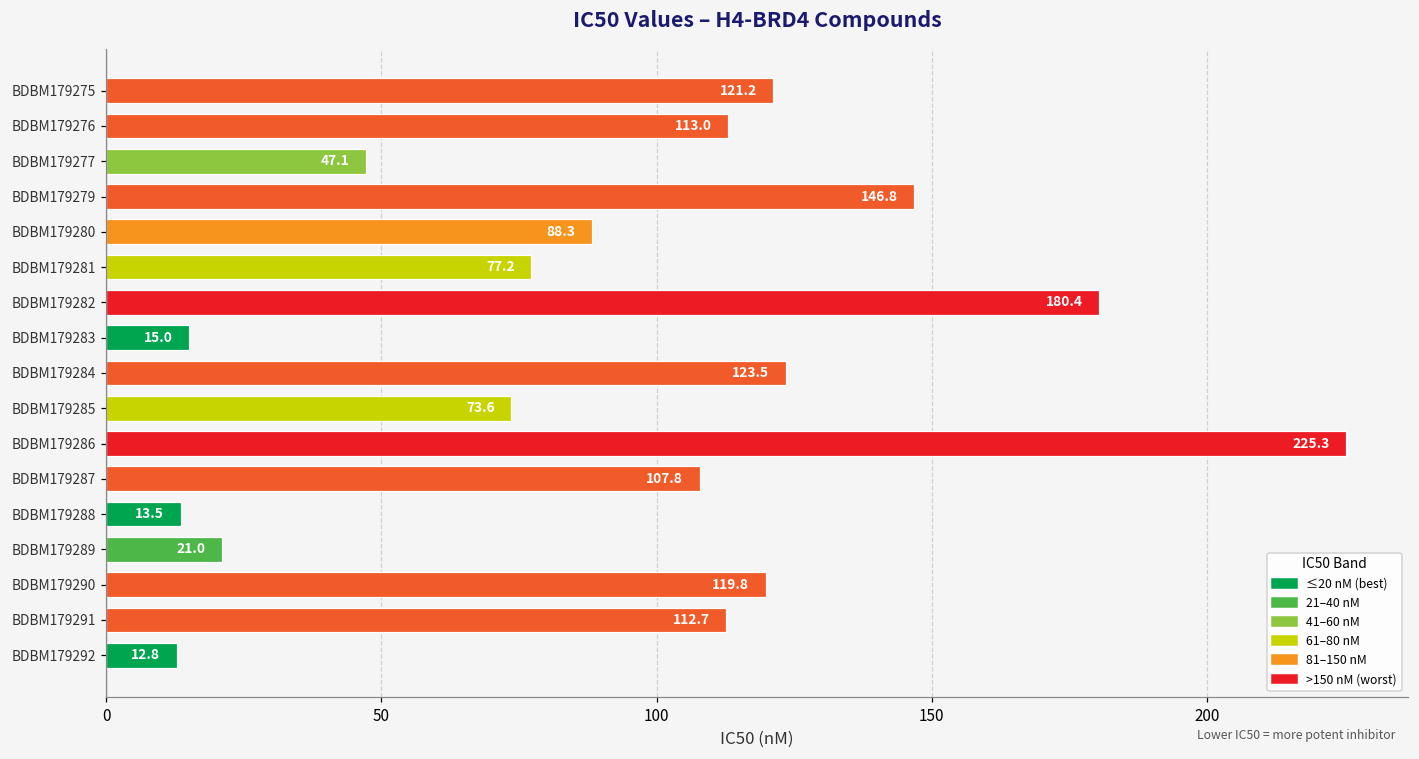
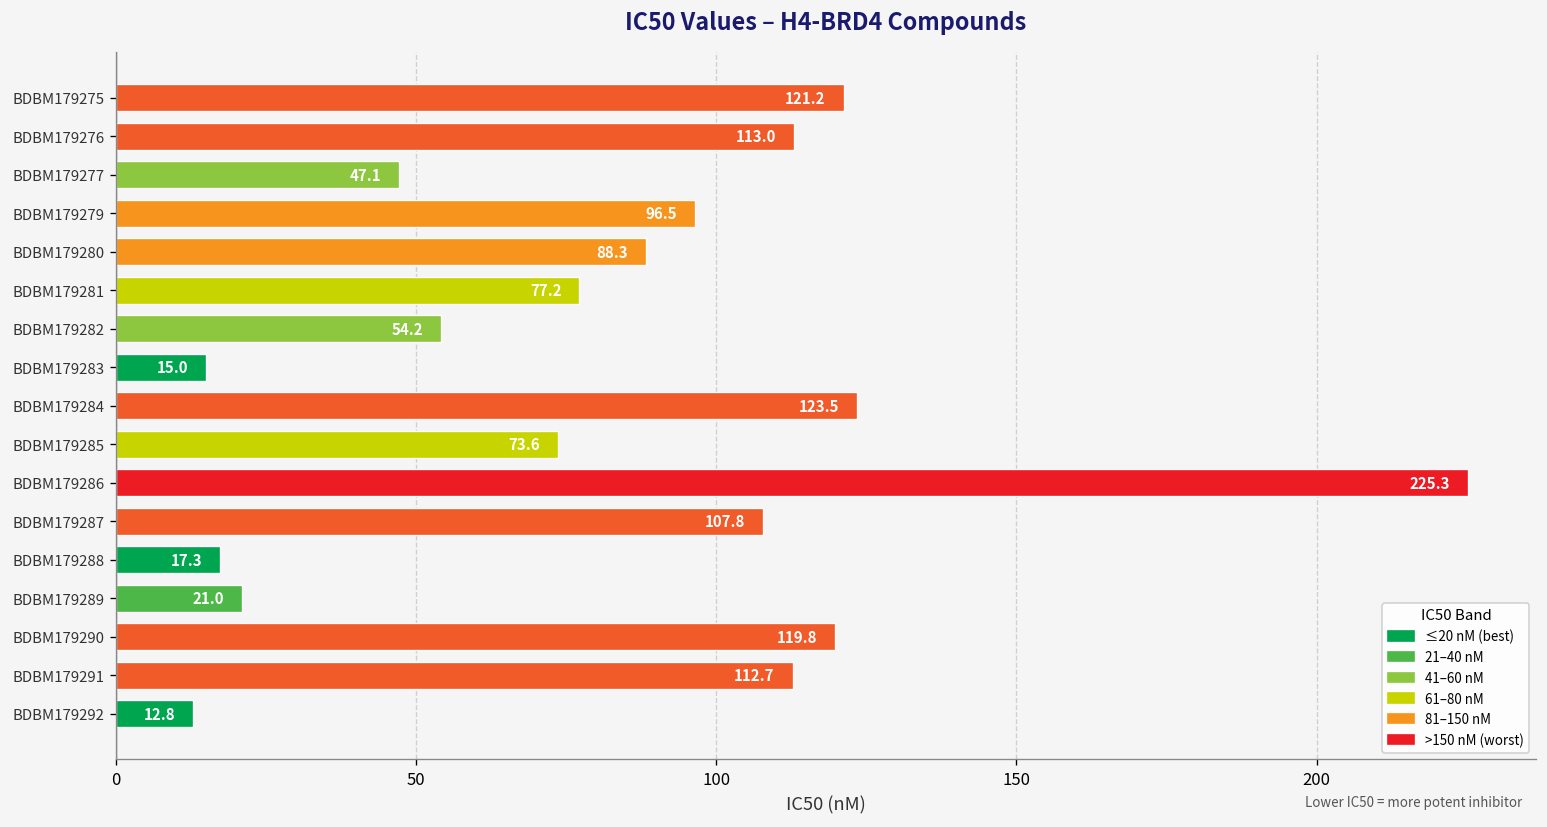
  {
    "BDBM179275": 121.2,
    "BDBM179276": 113.0,
    "BDBM179277": 47.1,
-   "BDBM179279": 146.8,
+   "BDBM179279": 96.5,
    "BDBM179280": 88.3,
    "BDBM179281": 77.2,
-   "BDBM179282": 180.4,
+   "BDBM179282": 54.2,
    "BDBM179283": 15.0,
    "BDBM179284": 123.5,
    "BDBM179285": 73.6,
    "BDBM179286": 225.3,
    "BDBM179287": 107.8,
-   "BDBM179288": 13.5,
+   "BDBM179288": 17.3,
    "BDBM179289": 21.0,
    "BDBM179290": 119.8,
    "BDBM179291": 112.7,
    "BDBM179292": 12.8
  }
